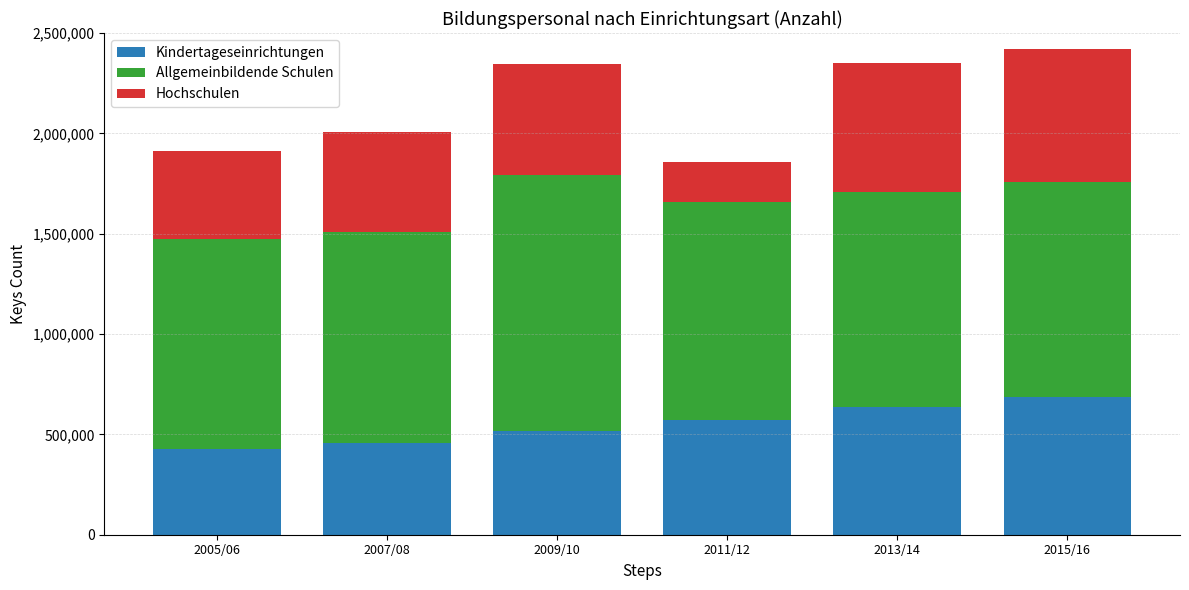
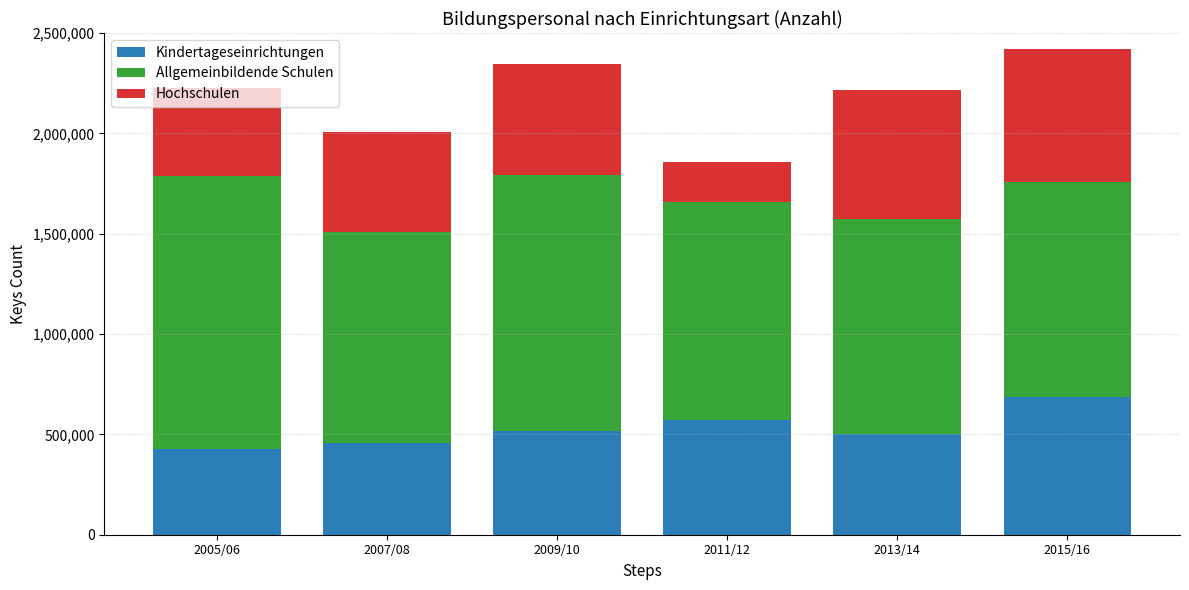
  {
    "Kindertageseinrichtungen": {
      "2005/06": "430,000",
      "2007/08": "460,000",
      "2009/10": "520,000",
      "2011/12": "570,000",
-     "2013/14": "640,000",
+     "2013/14": "500,000",
      "2015/16": "690,000"
    },
    "Allgemeinbildende Schulen": {
-     "2005/06": "1,050,000",
+     "2005/06": "1,360,000",
      "2007/08": "1,050,000",
      "2009/10": "1,280,000",
      "2011/12": "1,080,000",
      "2013/14": "1,070,000",
      "2015/16": "1,070,000"
    },
    "Hochschulen": {
      "2007/08": "500,000",
      "2009/10": "550,000",
      "2011/12": "200,000",
      "2013/14": "640,000",
      "2015/16": "660,000"
    }
  }
